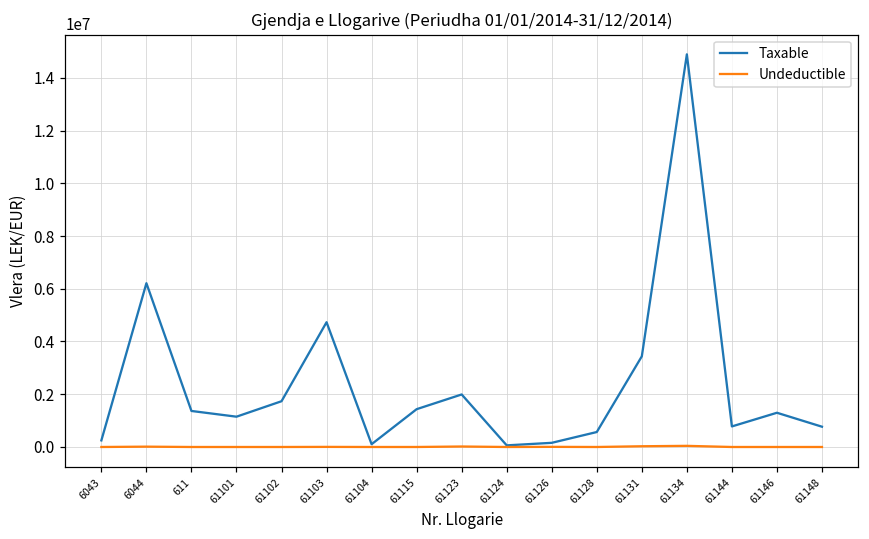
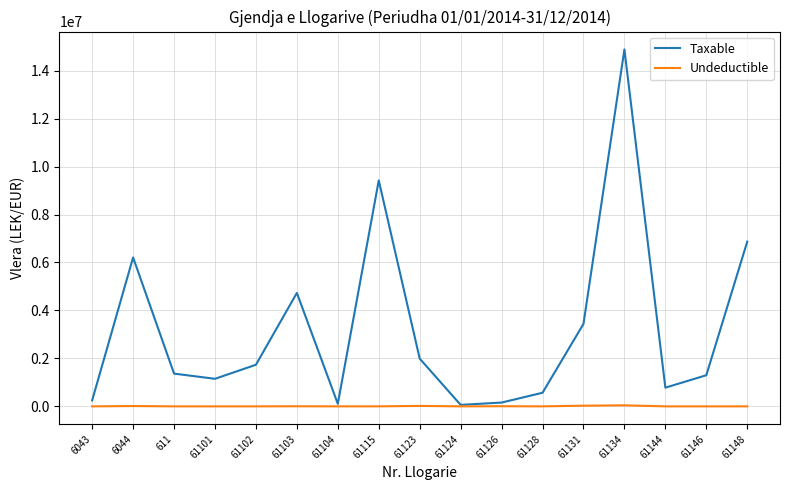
  {
    "Taxable": {
      "6043": 300000,
      "6044": 6200000,
      "611": 1400000,
      "61101": 1100000,
      "61102": 1700000,
      "61103": 4700000,
      "61104": 100000,
-     "61115": 1400000,
+     "61115": 9400000,
      "61123": 2000000,
      "61126": 200000,
      "61128": 600000,
      "61131": 3400000,
      "61134": 14900000,
      "61144": 800000,
      "61146": 1300000,
-     "61148": 800000
+     "61148": 6900000
    },
    "Undeductible": {
      "6043": 0,
      "6044": 0,
      "611": 0,
      "61101": 0,
      "61102": 0,
      "61103": 0,
      "61104": 0,
      "61115": 0,
      "61123": 0,
      "61126": 0,
      "61128": 0,
      "61131": 0,
      "61134": 0,
      "61144": 0,
      "61146": 0,
      "61148": 0
    }
  }
